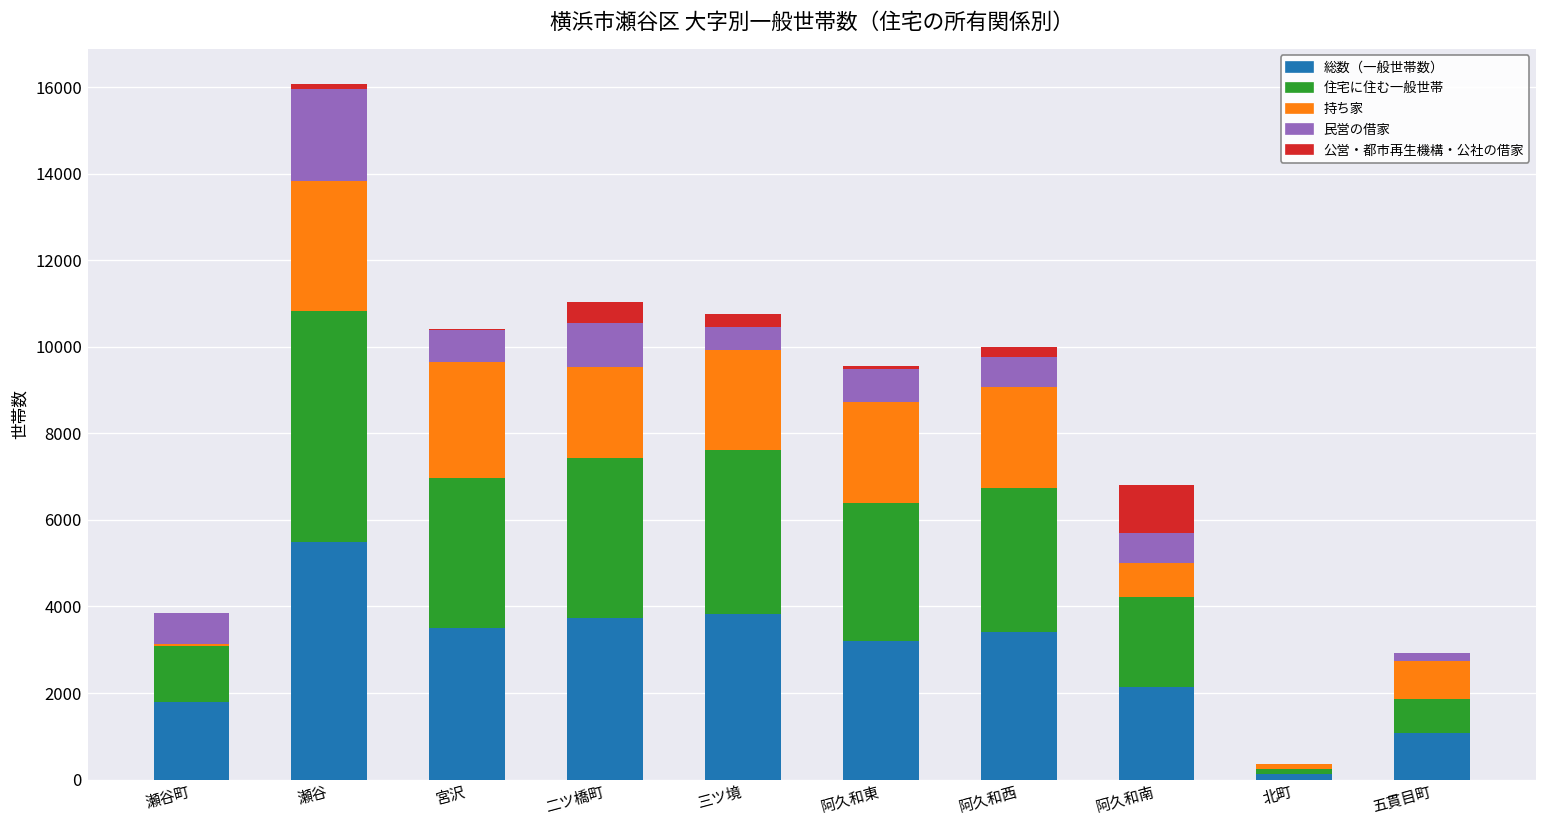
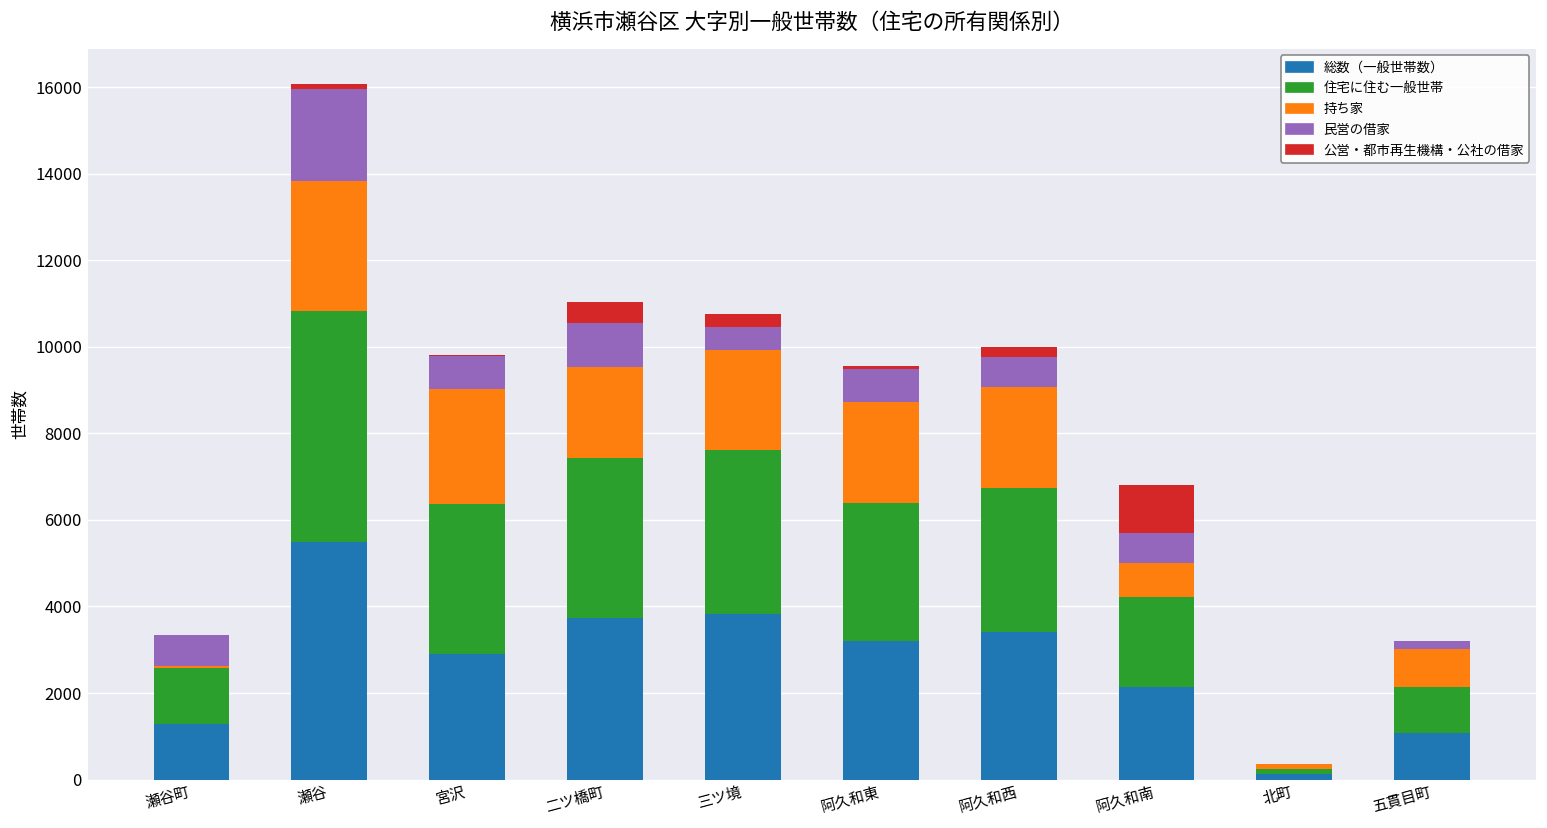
  {
    "総数（一般世帯数）": {
-     "瀬谷町": 1800,
+     "瀬谷町": 1300,
      "瀬谷": 5500,
-     "宮沢": 3500,
+     "宮沢": 2900,
      "二ツ橋町": 3700,
      "三ツ境": 3800,
      "阿久和東": 3200,
      "阿久和西": 3400,
      "阿久和南": 2100,
      "北町": 100,
      "五貫目町": 1100
    },
    "住宅に住む一般世帯": {
      "瀬谷町": 1300,
      "瀬谷": 5400,
      "宮沢": 3500,
      "二ツ橋町": 3700,
      "三ツ境": 3800,
      "阿久和東": 3200,
      "阿久和西": 3300,
      "阿久和南": 2100,
      "北町": 100,
-     "五貫目町": 800
+     "五貫目町": 1100
    },
    "持ち家": {
      "瀬谷": 3000,
      "宮沢": 2700,
      "二ツ橋町": 2100,
      "三ツ境": 2300,
      "阿久和東": 2300,
      "阿久和西": 2300,
      "阿久和南": 800,
      "北町": 100,
      "五貫目町": 900
    },
    "民営の借家": {
      "瀬谷町": 700,
      "瀬谷": 2100,
      "宮沢": 800,
      "二ツ橋町": 1000,
      "三ツ境": 500,
      "阿久和東": 800,
      "阿久和西": 700,
      "阿久和南": 700,
      "北町": 0,
      "五貫目町": 200
    },
    "公営・都市再生機構・公社の借家": {
      "瀬谷町": 0,
      "瀬谷": 100,
      "二ツ橋町": 500,
      "三ツ境": 300,
      "阿久和西": 200,
      "阿久和南": 1100,
      "北町": 0,
      "五貫目町": 0
    }
  }
